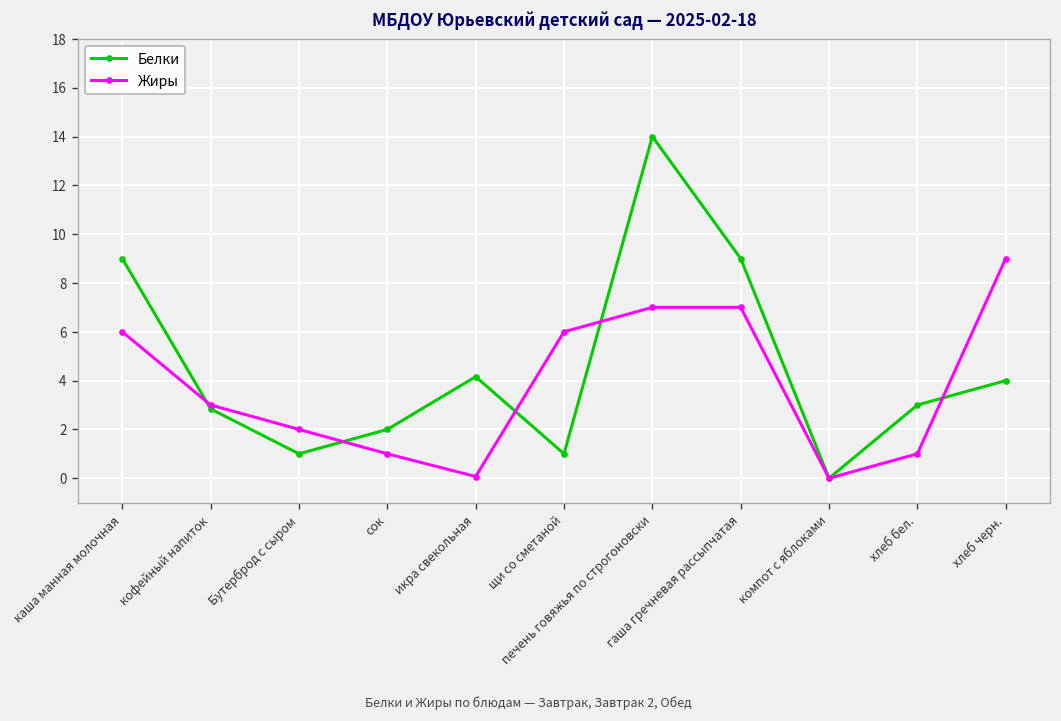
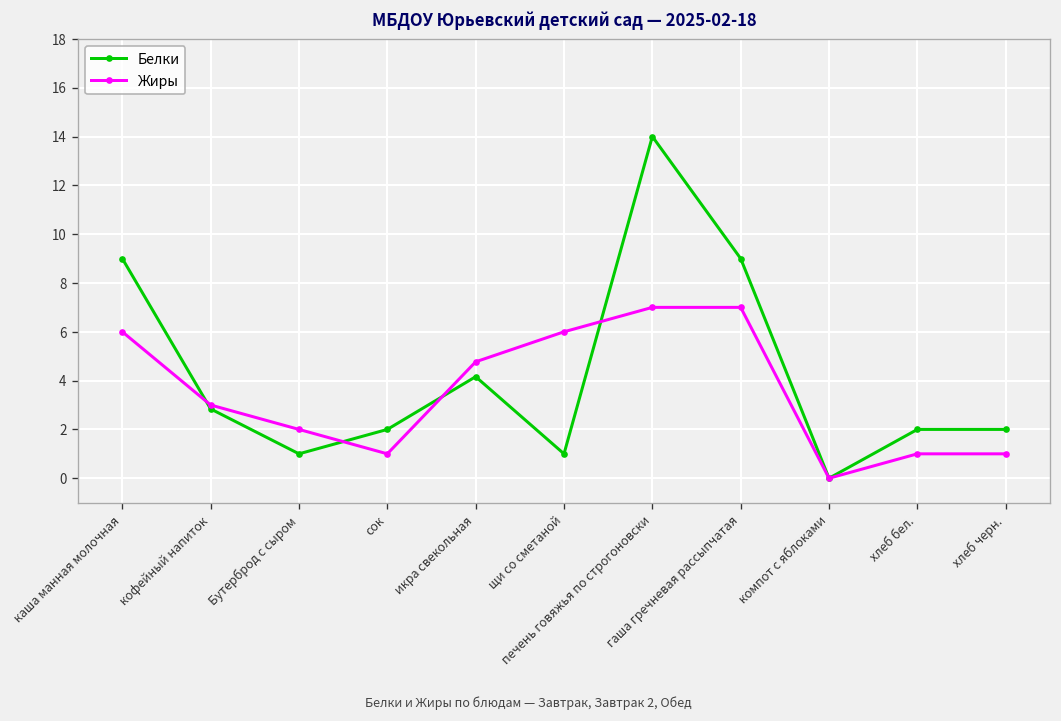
  {
    "Белки": {
      "каша манная молочная": 9,
      "кофейный напиток": 2.8,
      "Бутерброд с сыром": 1,
      "сок": 2,
      "икра свекольная": 4.2,
      "щи со сметаной": 1,
      "печень говяжья по строгоновски": 14,
      "гаша гречневая рассыпчатая": 9,
-     "хлеб бел.": 3,
-     "хлеб черн.": 4
+     "хлеб бел.": 2,
+     "хлеб черн.": 2
    },
    "Жиры": {
      "каша манная молочная": 6.0,
      "кофейный напиток": 3.0,
      "Бутерброд с сыром": 2.0,
      "сок": 1.0,
-     "икра свекольная": 0.1,
+     "икра свекольная": 4.8,
      "щи со сметаной": 6.0,
      "печень говяжья по строгоновски": 7.0,
      "гаша гречневая рассыпчатая": 7.0,
      "хлеб бел.": 1.0,
-     "хлеб черн.": 9
+     "хлеб черн.": 1
    }
  }
